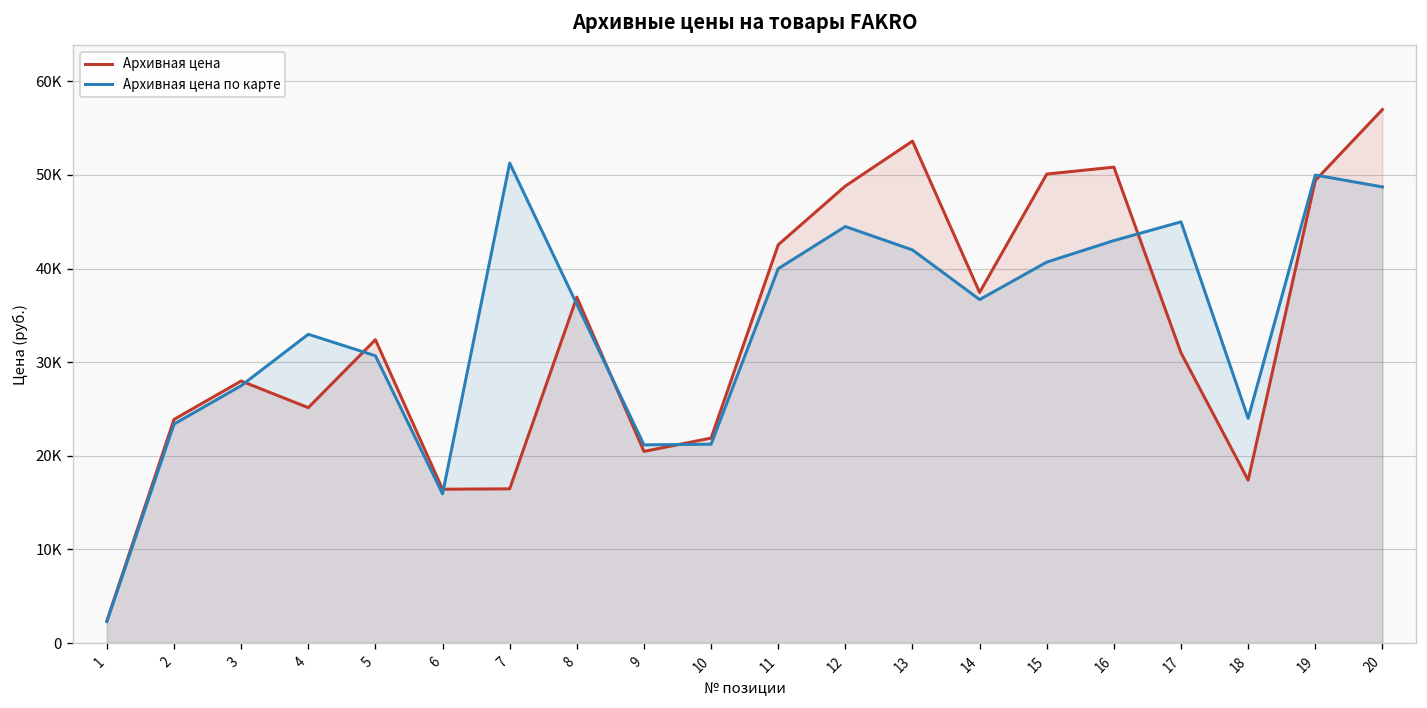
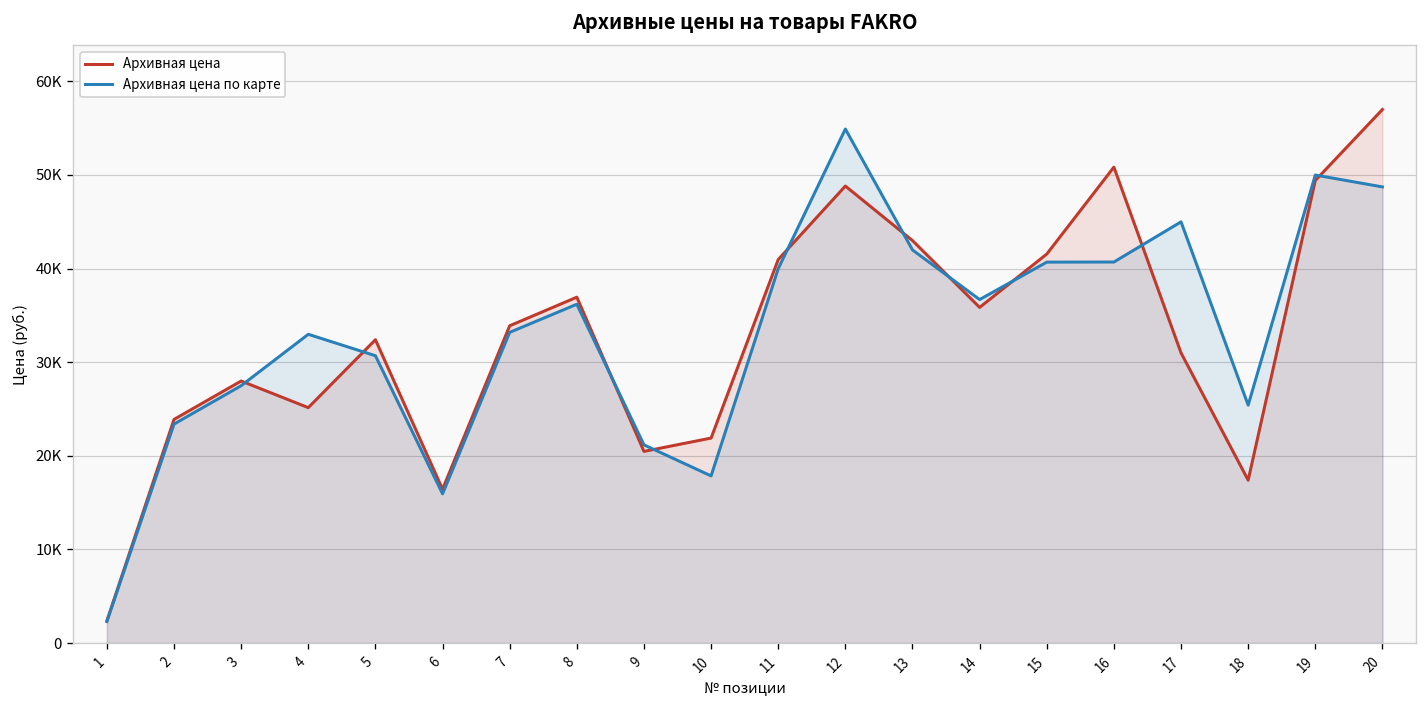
  {
    "Архивная цена": {
      "2": 24000,
      "3": 28000,
      "4": 25000,
      "5": 32000,
      "6": 16000,
-     "7": 16000,
+     "7": 34000,
      "8": 37000,
      "9": 20000,
      "10": 22000,
-     "11": 43000,
+     "11": 41000,
      "12": 49000,
-     "13": 54000,
-     "14": 37000,
-     "15": 50000,
+     "13": 43000,
+     "14": 36000,
+     "15": 42000,
      "16": 51000,
      "17": 31000,
      "18": 17000,
      "19": 49000,
      "20": 57000
    },
    "Архивная цена по карте": {
      "2": 23000,
      "3": 27000,
      "4": 33000,
      "5": 31000,
      "6": 16000,
-     "7": 51000,
+     "7": 33000,
      "8": 36000,
      "9": 21000,
-     "10": 21000,
+     "10": 18000,
      "11": 40000,
-     "12": 44000,
+     "12": 55000,
      "13": 42000,
      "14": 37000,
      "15": 41000,
-     "16": 43000,
+     "16": 41000,
      "17": 45000,
-     "18": 24000,
+     "18": 25000,
      "19": 50000,
      "20": 49000
    }
  }
